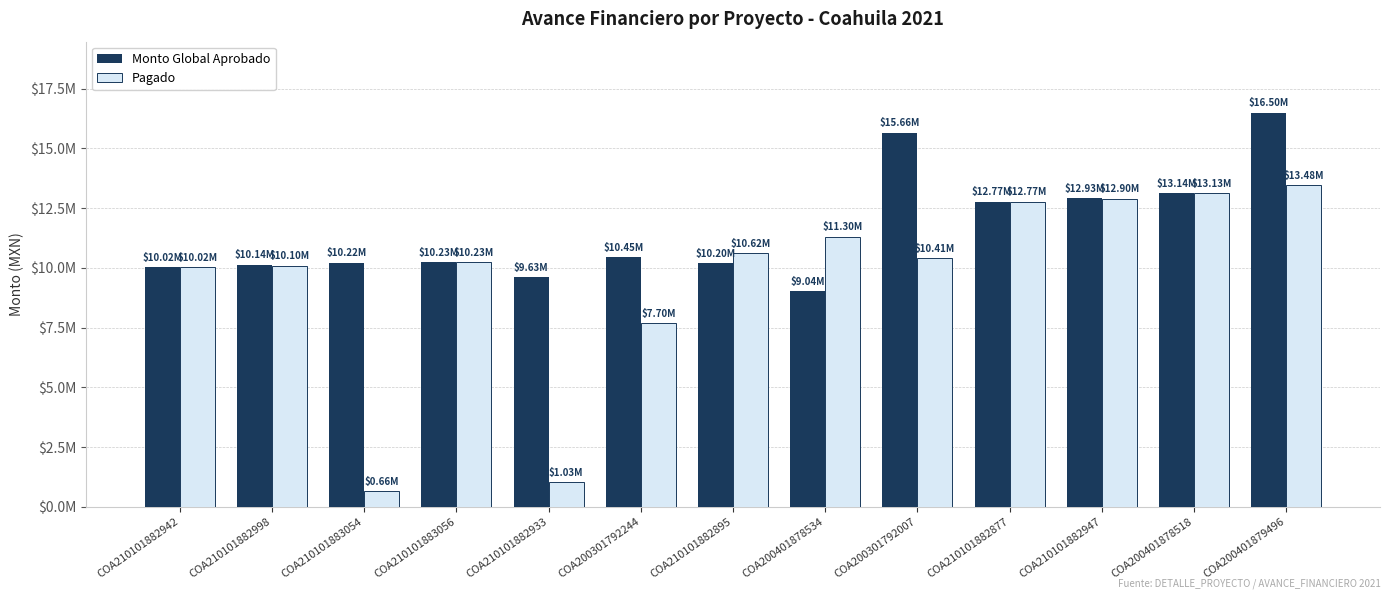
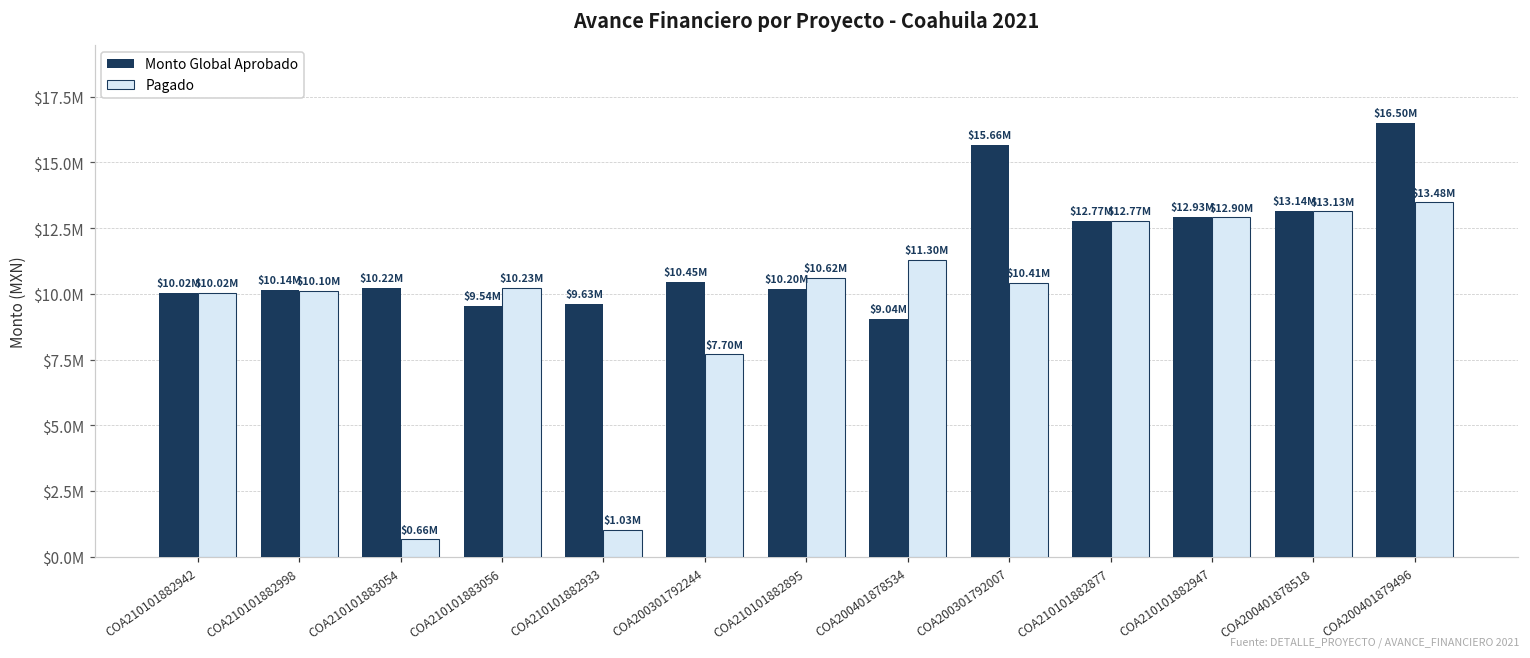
  {
    "Monto Global Aprobado": {
      "COA210101882942": "$10.02M",
      "COA210101882998": "$10.14M",
      "COA210101883054": "$10.22M",
-     "COA210101883056": "$10.23M",
+     "COA210101883056": "$9.54M",
      "COA210101882933": "$9.63M",
      "COA200301792244": "$10.45M",
      "COA210101882895": "$10.20M",
      "COA200401878534": "$9.04M",
      "COA200301792007": "$15.66M",
      "COA210101882877": "$12.77M",
      "COA210101882947": "$12.93M",
      "COA200401878518": "$13.14M",
      "COA200401879496": "$16.50M"
    },
    "Pagado": {
      "COA210101882942": "$10.02M",
      "COA210101882998": "$10.10M",
      "COA210101883054": "$0.66M",
      "COA210101883056": "$10.23M",
      "COA210101882933": "$1.03M",
      "COA200301792244": "$7.70M",
      "COA210101882895": "$10.62M",
      "COA200401878534": "$11.30M",
      "COA200301792007": "$10.41M",
      "COA210101882877": "$12.77M",
      "COA210101882947": "$12.90M",
      "COA200401878518": "$13.13M",
      "COA200401879496": "$13.48M"
    }
  }
